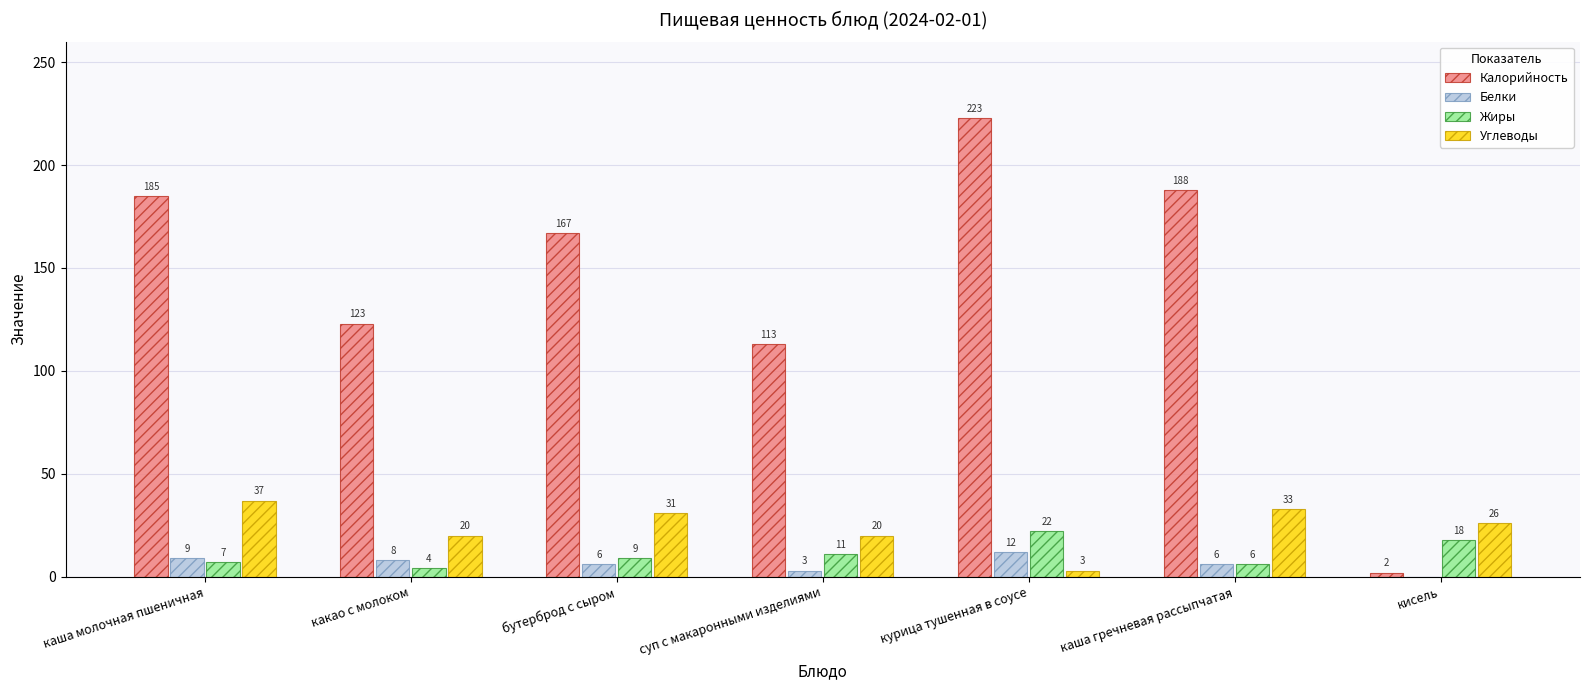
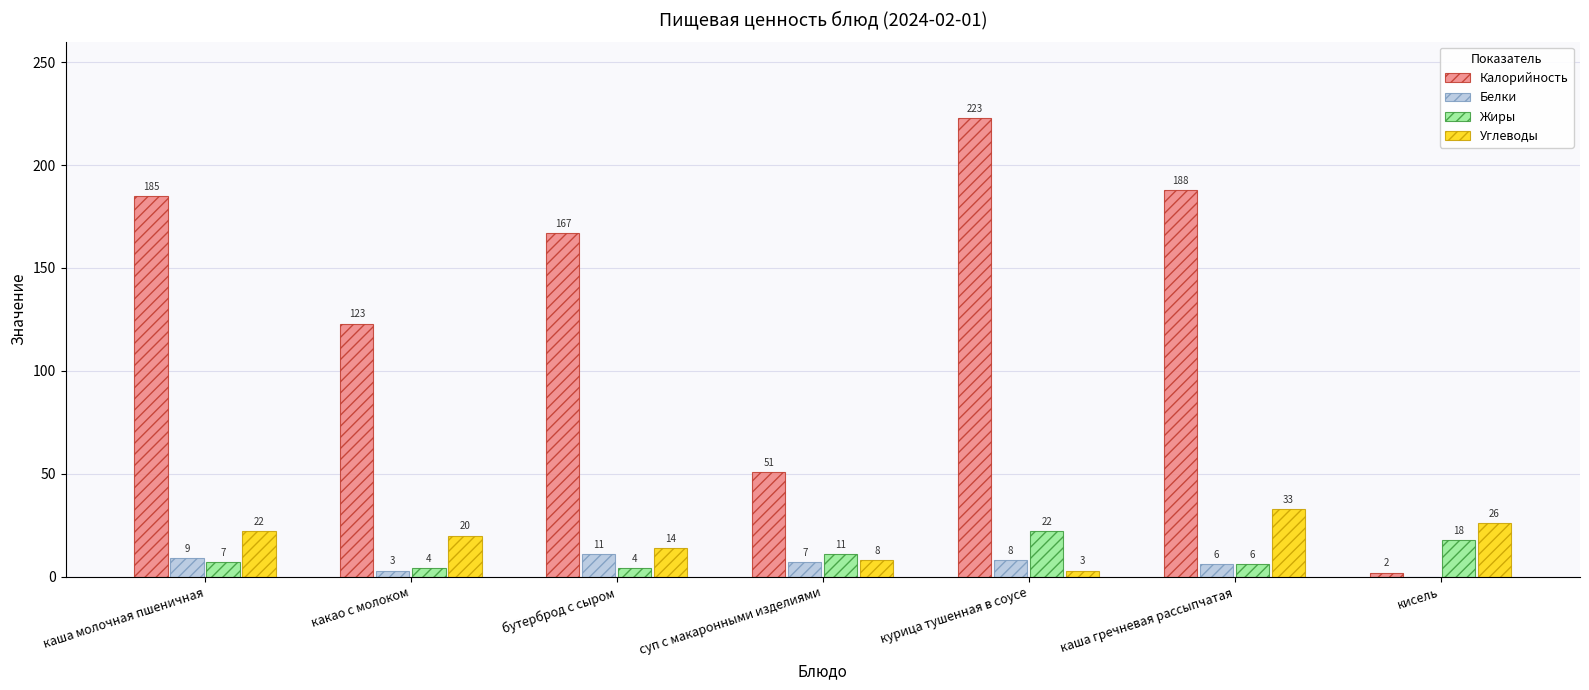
  {
    "Калорийность": {
      "каша молочная пшеничная": 185,
      "какао с молоком": 123,
      "бутерброд с сыром": 167,
-     "суп с макаронными изделиями": 113,
+     "суп с макаронными изделиями": 51,
      "курица тушенная в соусе": 223,
      "каша гречневая рассыпчатая": 188,
      "кисель": 2
    },
    "Белки": {
      "каша молочная пшеничная": 9,
-     "какао с молоком": 8,
-     "бутерброд с сыром": 6,
-     "суп с макаронными изделиями": 3,
-     "курица тушенная в соусе": 12,
+     "какао с молоком": 3,
+     "бутерброд с сыром": 11,
+     "суп с макаронными изделиями": 7,
+     "курица тушенная в соусе": 8,
      "каша гречневая рассыпчатая": 6
    },
    "Жиры": {
      "каша молочная пшеничная": 7,
      "какао с молоком": 4,
-     "бутерброд с сыром": 9,
+     "бутерброд с сыром": 4,
      "суп с макаронными изделиями": 11,
      "курица тушенная в соусе": 22,
      "каша гречневая рассыпчатая": 6,
      "кисель": 18
    },
    "Углеводы": {
-     "каша молочная пшеничная": 37,
+     "каша молочная пшеничная": 22,
      "какао с молоком": 20,
-     "бутерброд с сыром": 31,
-     "суп с макаронными изделиями": 20,
+     "бутерброд с сыром": 14,
+     "суп с макаронными изделиями": 8,
      "курица тушенная в соусе": 3,
      "каша гречневая рассыпчатая": 33,
      "кисель": 26
    }
  }
